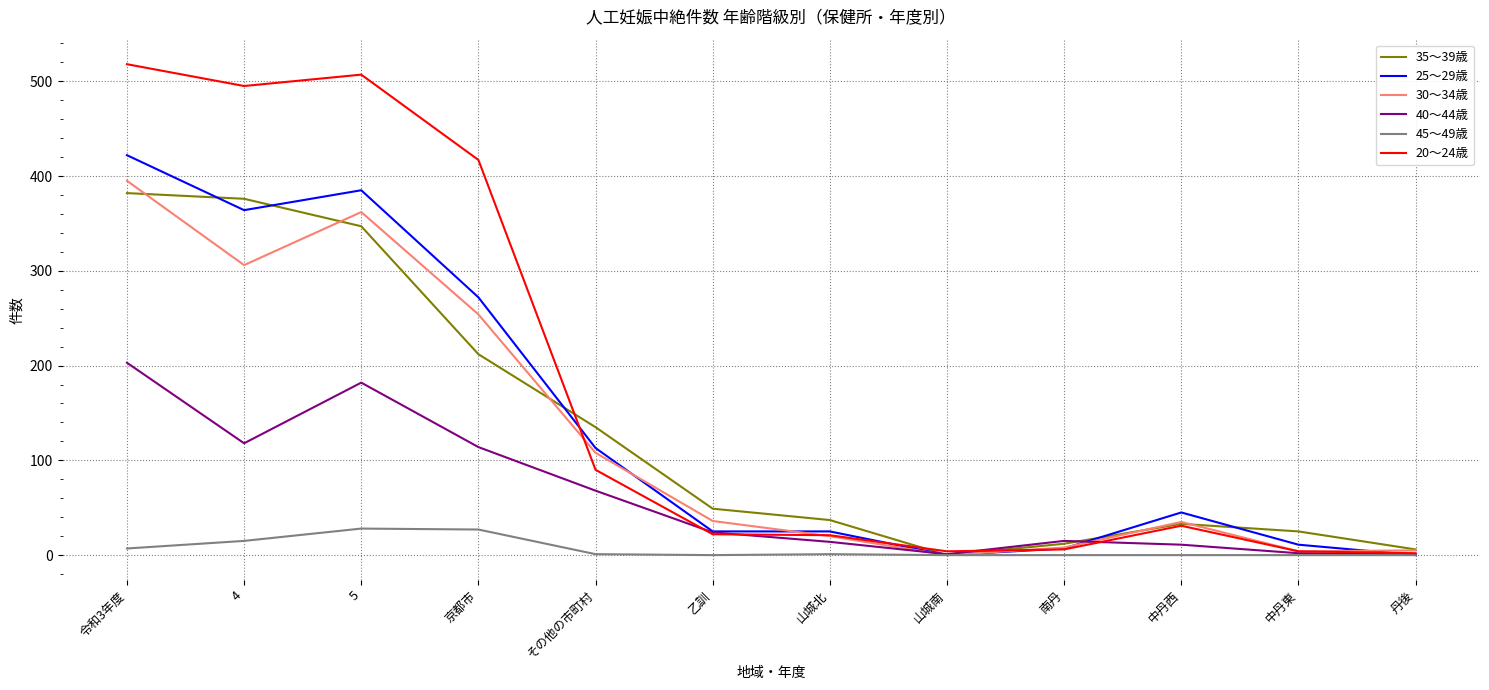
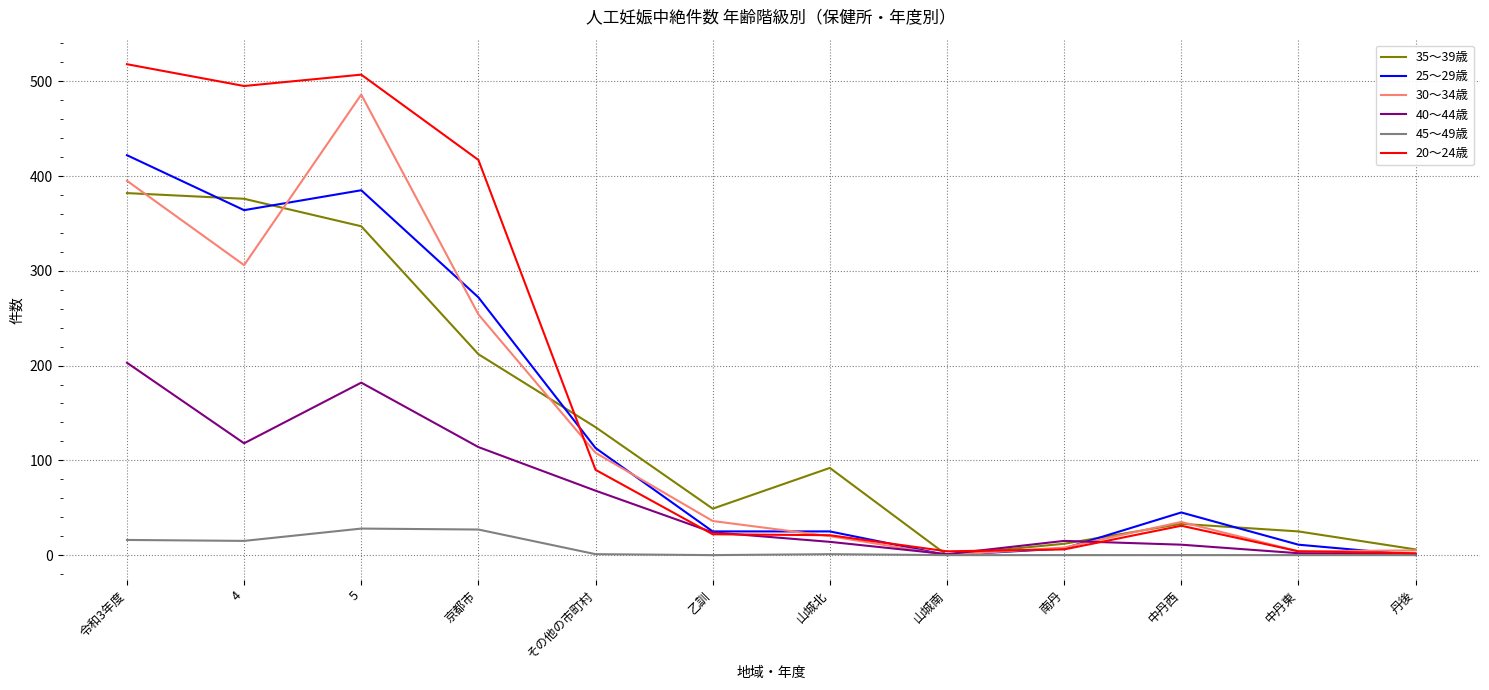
  {
    "35～39歳": {
      "令和3年度": 380,
      "4": 380,
      "5": 350,
      "京都市": 210,
      "その他の市町村": 140,
      "乙訓": 50,
-     "山城北": 40,
+     "山城北": 90,
      "南丹": 10,
      "中丹東": 30
    },
    "25～29歳": {
      "令和3年度": 420,
      "4": 360,
      "5": 390,
      "京都市": 270,
      "その他の市町村": 110,
      "山城北": 30,
      "中丹西": 50,
      "中丹東": 10
    },
    "30～34歳": {
      "令和3年度": 400,
      "4": 310,
-     "5": 360,
+     "5": 490,
      "京都市": 250,
      "その他の市町村": 110,
      "乙訓": 40
    },
    "40～44歳": {
      "令和3年度": 200,
      "4": 120,
      "5": 180,
      "京都市": 110,
      "その他の市町村": 70,
      "山城北": 10,
      "南丹": 20,
      "中丹西": 10
    },
    "45～49歳": {
-     "令和3年度": 10,
+     "令和3年度": 20,
      "4": 20,
      "5": 30,
      "京都市": 30,
      "その他の市町村": 0,
      "乙訓": 0,
      "山城北": 0,
      "南丹": 0,
      "中丹西": 0
    },
    "20～24歳": {
      "令和3年度": 520,
      "4": 500,
      "5": 510,
      "京都市": 420,
      "その他の市町村": 90,
      "山城南": 0
    }
  }
